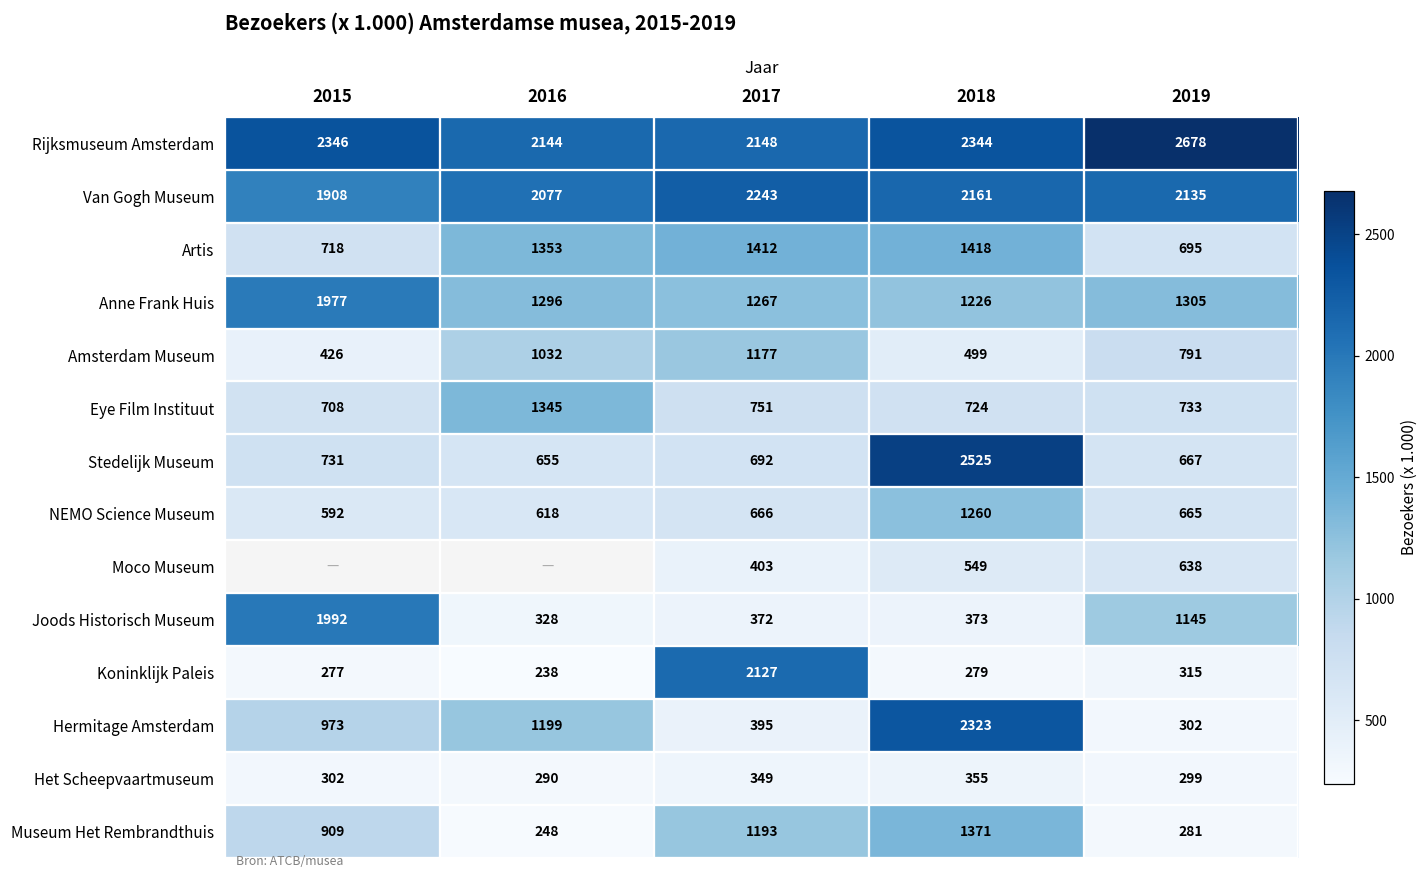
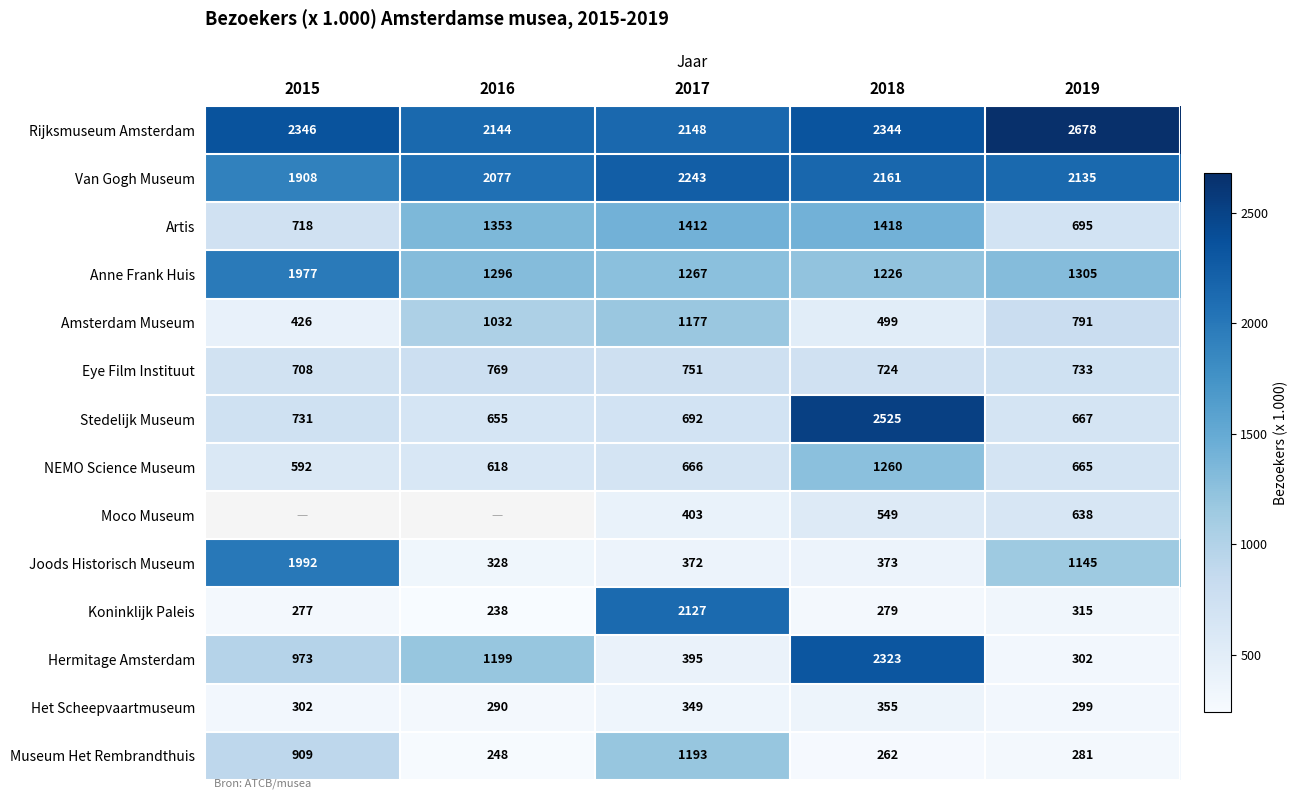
  {
    "Rijksmuseum Amsterdam": {
      "2015": 2346,
      "2016": 2144,
      "2017": 2148,
      "2018": 2344,
      "2019": 2678
    },
    "Van Gogh Museum": {
      "2015": 1908,
      "2016": 2077,
      "2017": 2243,
      "2018": 2161,
      "2019": 2135
    },
    "Artis": {
      "2015": 718,
      "2016": 1353,
      "2017": 1412,
      "2018": 1418,
      "2019": 695
    },
    "Anne Frank Huis": {
      "2015": 1977,
      "2016": 1296,
      "2017": 1267,
      "2018": 1226,
      "2019": 1305
    },
    "Amsterdam Museum": {
      "2015": 426,
      "2016": 1032,
      "2017": 1177,
      "2018": 499,
      "2019": 791
    },
    "Eye Film Instituut": {
      "2015": 708,
-     "2016": 1345,
+     "2016": 769,
      "2017": 751,
      "2018": 724,
      "2019": 733
    },
    "Stedelijk Museum": {
      "2015": 731,
      "2016": 655,
      "2017": 692,
      "2018": 2525,
      "2019": 667
    },
    "NEMO Science Museum": {
      "2015": 592,
      "2016": 618,
      "2017": 666,
      "2018": 1260,
      "2019": 665
    },
    "Moco Museum": {
      "2017": 403,
      "2018": 549,
      "2019": 638
    },
    "Joods Historisch Museum": {
      "2015": 1992,
      "2016": 328,
      "2017": 372,
      "2018": 373,
      "2019": 1145
    },
    "Koninklijk Paleis": {
      "2015": 277,
      "2016": 238,
      "2017": 2127,
      "2018": 279,
      "2019": 315
    },
    "Hermitage Amsterdam": {
      "2015": 973,
      "2016": 1199,
      "2017": 395,
      "2018": 2323,
      "2019": 302
    },
    "Het Scheepvaartmuseum": {
      "2015": 302,
      "2016": 290,
      "2017": 349,
      "2018": 355,
      "2019": 299
    },
    "Museum Het Rembrandthuis": {
      "2015": 909,
      "2016": 248,
      "2017": 1193,
-     "2018": 1371,
+     "2018": 262,
      "2019": 281
    }
  }
